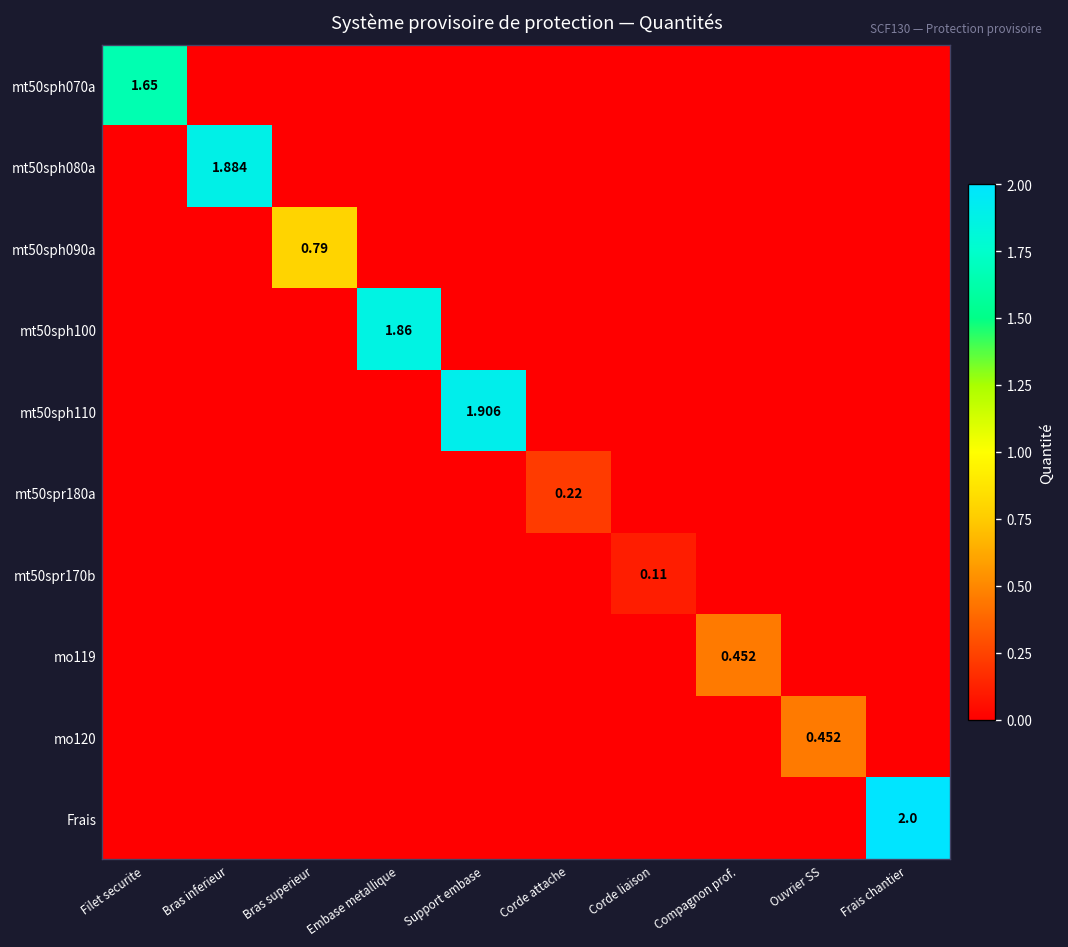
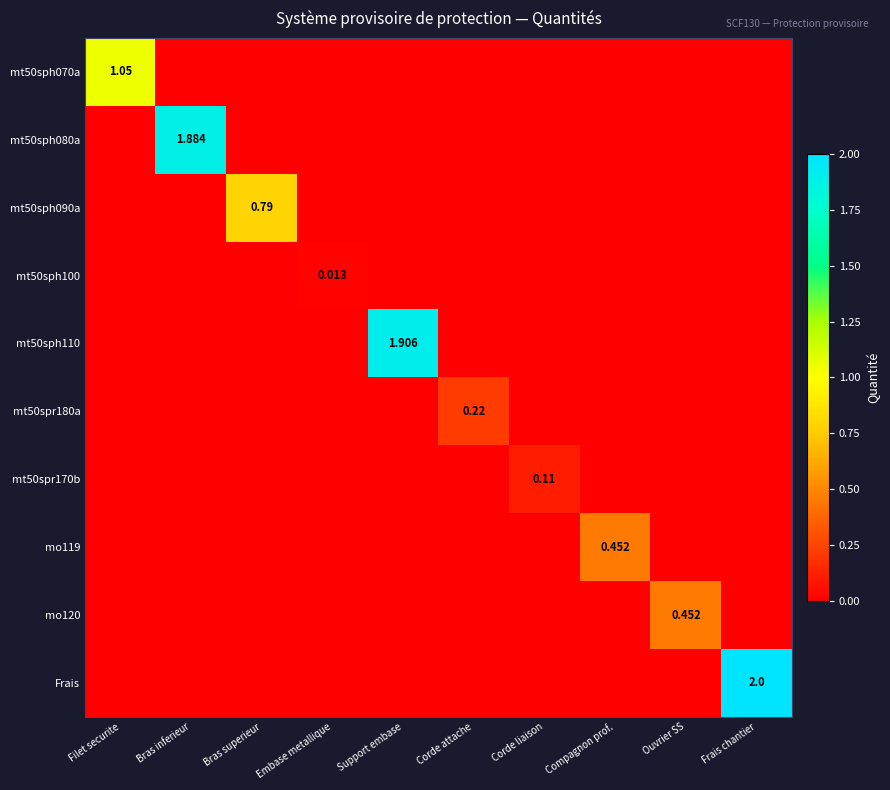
  {
    "mt50sph070a": {
-     "Filet securite": 1.65
+     "Filet securite": 1.05
    },
    "mt50sph080a": {
      "Bras inferieur": 1.884
    },
    "mt50sph090a": {
      "Bras superieur": 0.79
    },
    "mt50sph100": {
-     "Embase metallique": 1.86
+     "Embase metallique": 0.013
    },
    "mt50sph110": {
      "Support embase": 1.906
    },
    "mt50spr180a": {
      "Corde attache": 0.22
    },
    "mt50spr170b": {
      "Corde liaison": 0.11
    },
    "mo119": {
      "Compagnon prof.": 0.452
    },
    "mo120": {
      "Ouvrier SS": 0.452
    },
    "Frais": {
      "Frais chantier": 2.0
    }
  }
